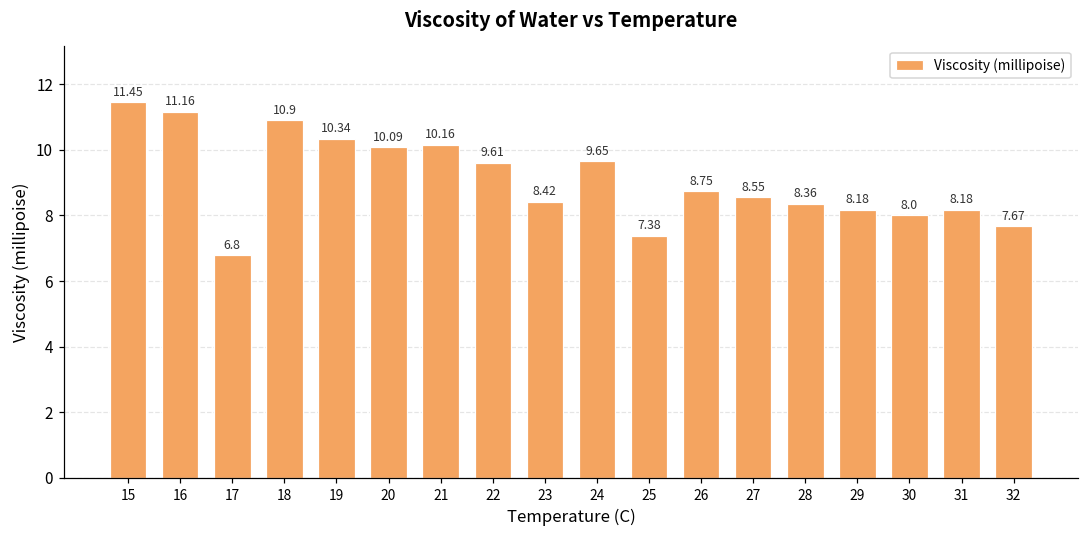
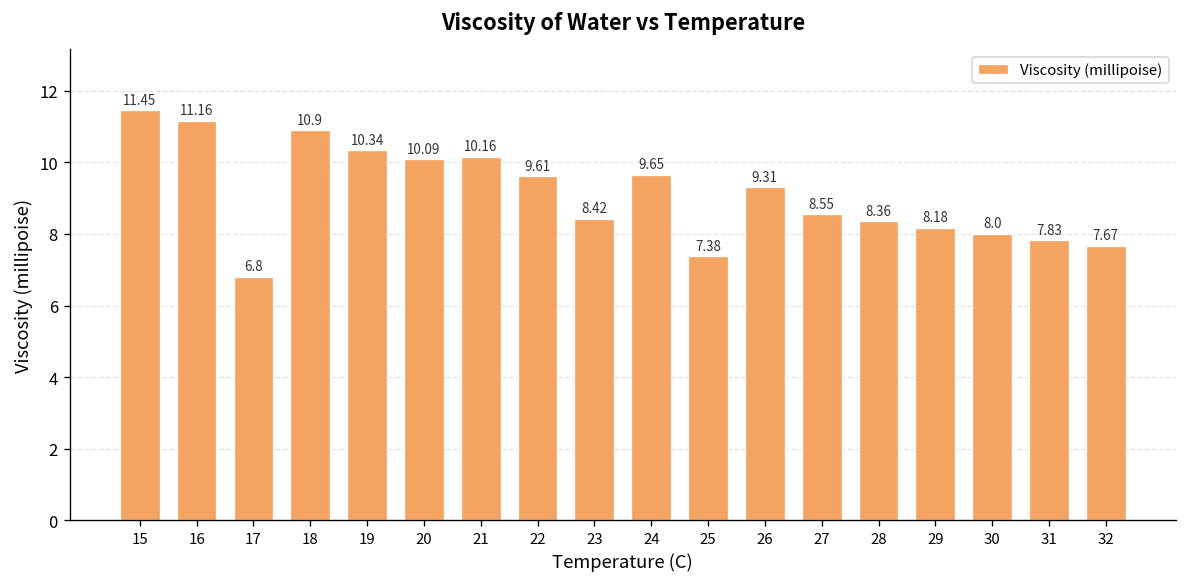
  {
    "15": 11.45,
    "16": 11.16,
    "17": 6.8,
    "18": 10.9,
    "19": 10.34,
    "20": 10.09,
    "21": 10.16,
    "22": 9.61,
    "23": 8.42,
    "24": 9.65,
    "25": 7.38,
-   "26": 8.75,
+   "26": 9.31,
    "27": 8.55,
    "28": 8.36,
    "29": 8.18,
    "30": 8.0,
-   "31": 8.18,
+   "31": 7.83,
    "32": 7.67
  }
